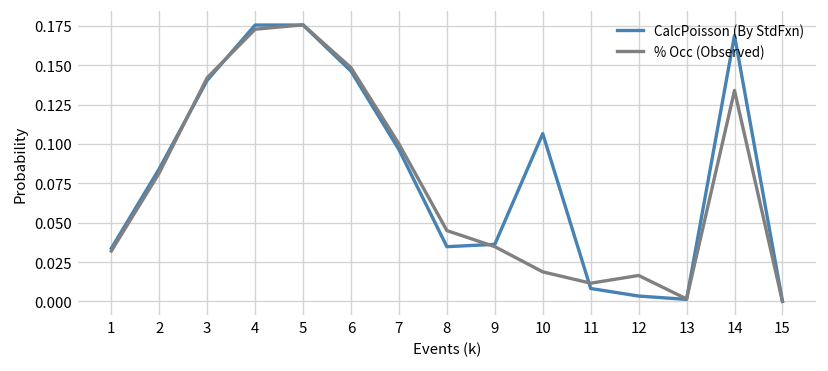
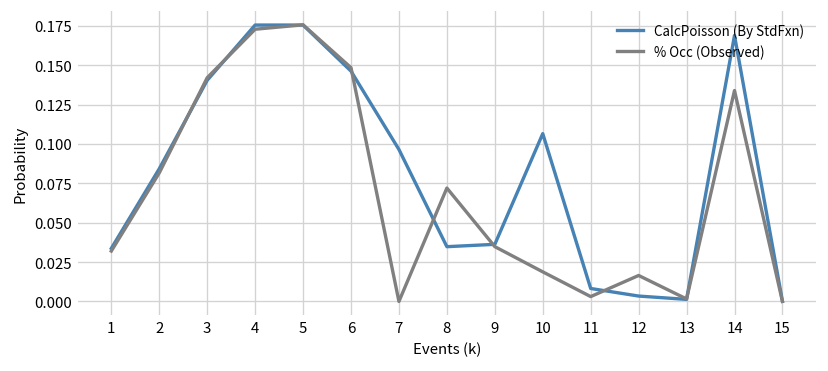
  {
    "CalcPoisson (By StdFxn)": {
      "2": 0.084,
      "4": 0.175,
      "6": 0.146,
      "7": 0.096,
      "8": 0.035,
      "10": 0.107,
      "11": 0.008,
      "12": 0.003,
      "14": 0.169
    },
    "% Occ (Observed)": {
      "2": 0.082,
      "4": 0.173,
      "6": 0.148,
-     "7": 0.1,
-     "8": 0.045,
+     "7": 0.0,
+     "8": 0.072,
      "10": 0.019,
-     "11": 0.012,
+     "11": 0.003,
      "12": 0.017,
      "14": 0.134
    }
  }
